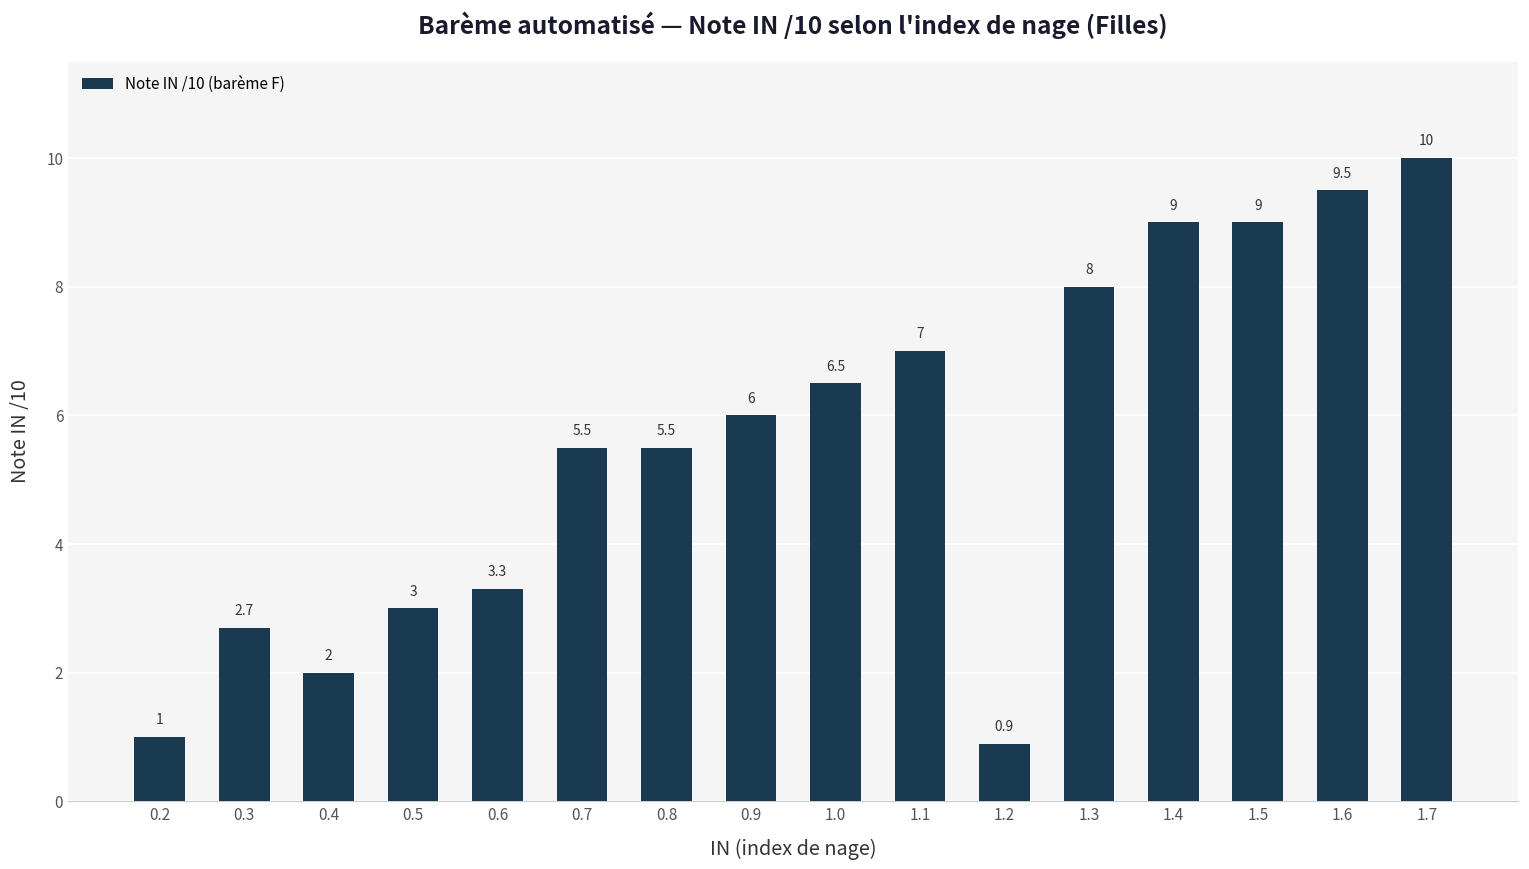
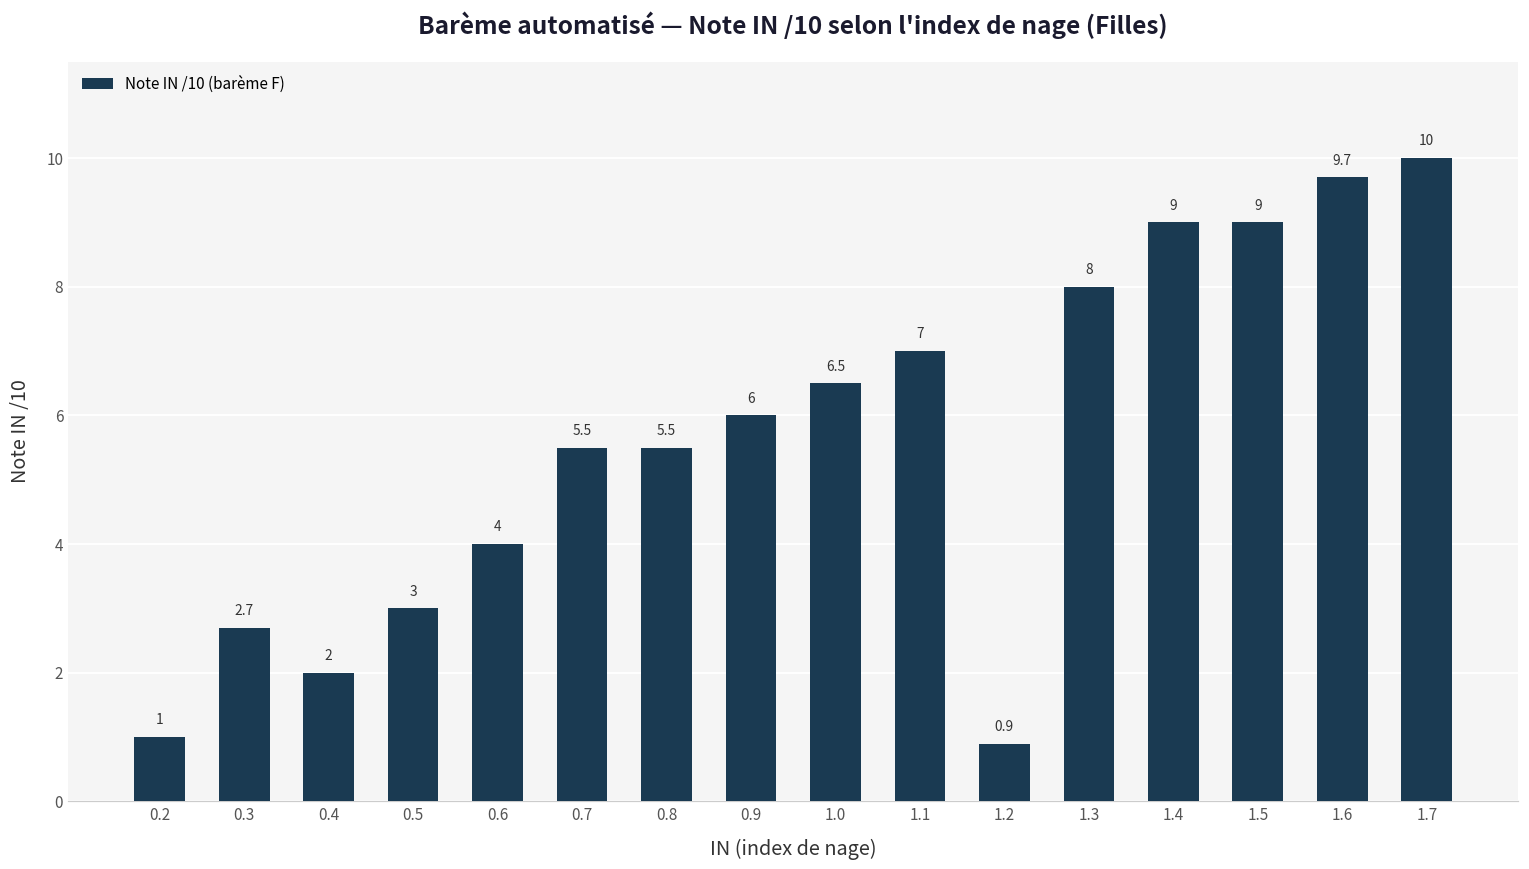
  {
    "0.2": 1,
    "0.3": 2.7,
    "0.4": 2,
    "0.5": 3,
-   "0.6": 3.3,
+   "0.6": 4,
    "0.7": 5.5,
    "0.8": 5.5,
    "0.9": 6,
    "1.0": 6.5,
    "1.1": 7,
    "1.2": 0.9,
    "1.3": 8,
    "1.4": 9,
    "1.5": 9,
-   "1.6": 9.5,
+   "1.6": 9.7,
    "1.7": 10
  }
